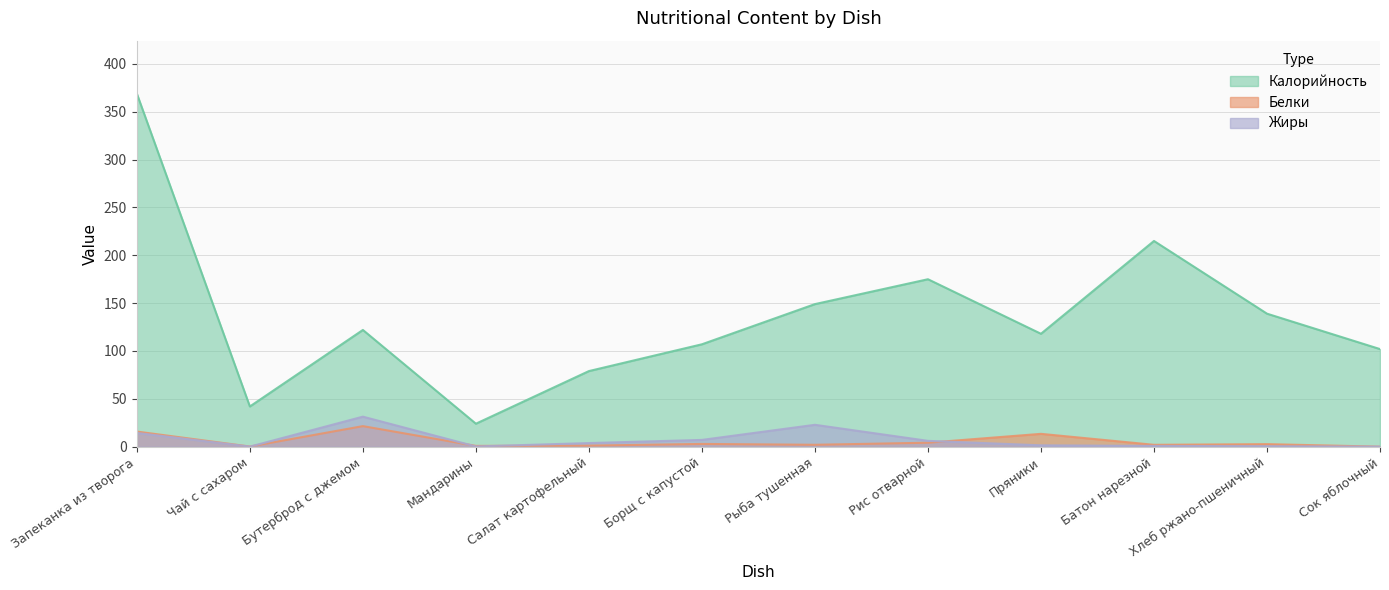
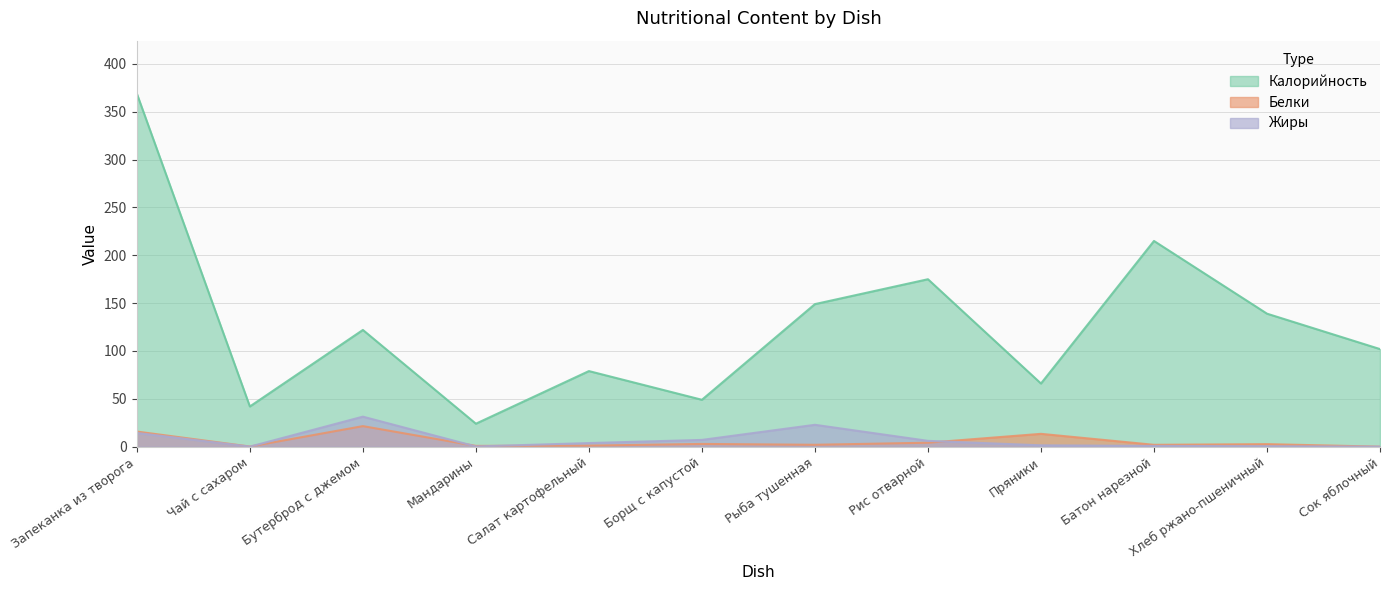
  {
    "Калорийность": {
      "Запеканка из творога": 370,
      "Чай с сахаром": 40,
      "Бутерброд с джемом": 120,
      "Мандарины": 20,
      "Салат картофельный": 80,
-     "Борщ с капустой": 110,
+     "Борщ с капустой": 50,
      "Рыба тушенная": 150,
      "Рис отварной": 180,
-     "Пряники": 120,
+     "Пряники": 70,
      "Батон нарезной": 220,
      "Хлеб ржано-пшеничный": 140,
      "Сок яблочный": 100
    },
    "Белки": {
      "Бутерброд с джемом": 20,
      "Борщ с капустой": 0,
      "Рыба тушенная": 0,
      "Пряники": 10
    },
    "Жиры": {
      "Бутерброд с джемом": 30,
      "Борщ с капустой": 10,
      "Рыба тушенная": 20,
      "Пряники": 0
    }
  }
